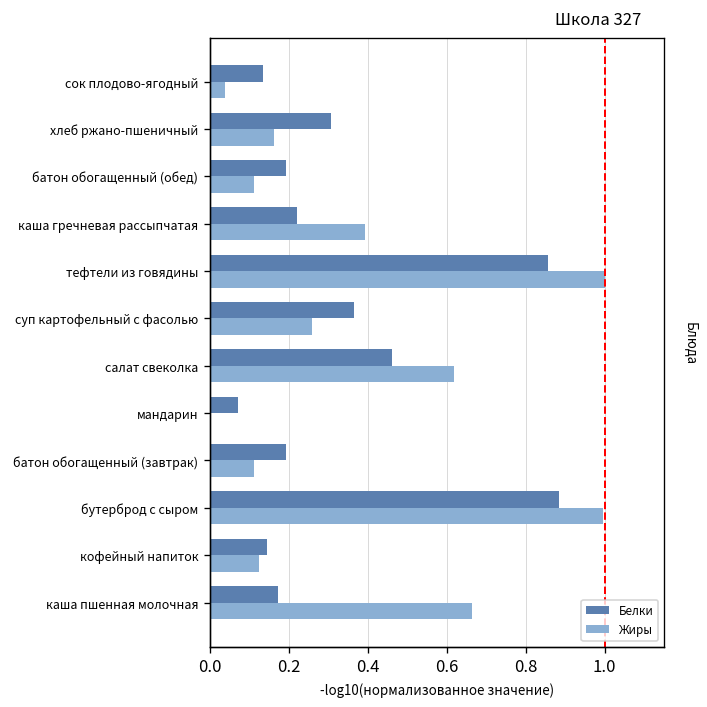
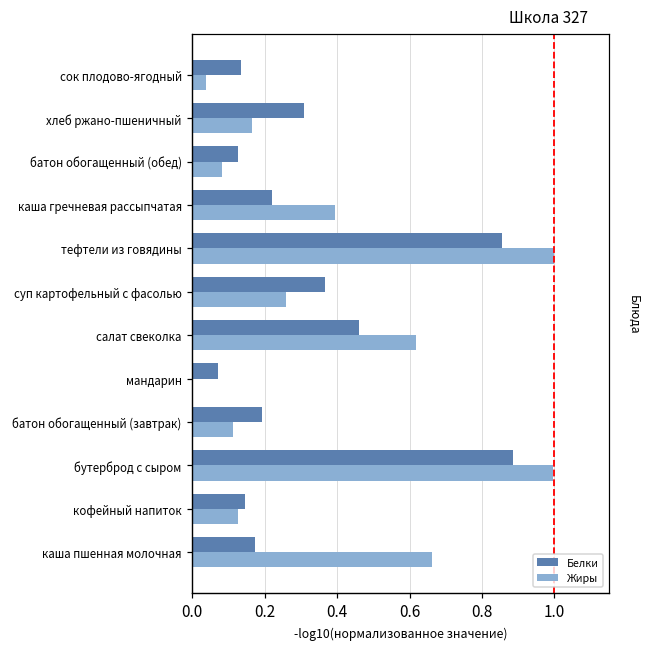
  {
    "Белки": {
      "сок плодово-ягодный": 0.13,
      "хлеб ржано-пшеничный": 0.31,
-     "батон обогащенный (обед)": 0.19,
+     "батон обогащенный (обед)": 0.13,
      "каша гречневая рассыпчатая": 0.22,
      "тефтели из говядины": 0.86,
      "суп картофельный с фасолью": 0.37,
      "салат свеколка": 0.46,
      "мандарин": 0.07,
      "батон обогащенный (завтрак)": 0.19,
      "бутерброд с сыром": 0.88,
      "кофейный напиток": 0.14,
      "каша пшенная молочная": 0.17
    },
    "Жиры": {
      "сок плодово-ягодный": 0.04,
      "хлеб ржано-пшеничный": 0.16,
-     "батон обогащенный (обед)": 0.11,
+     "батон обогащенный (обед)": 0.08,
      "каша гречневая рассыпчатая": 0.39,
      "тефтели из говядины": 1.00,
      "суп картофельный с фасолью": 0.26,
      "салат свеколка": 0.62,
      "мандарин": 0.00,
      "батон обогащенный (завтрак)": 0.11,
      "бутерброд с сыром": 1.00,
      "кофейный напиток": 0.13,
      "каша пшенная молочная": 0.66
    }
  }
